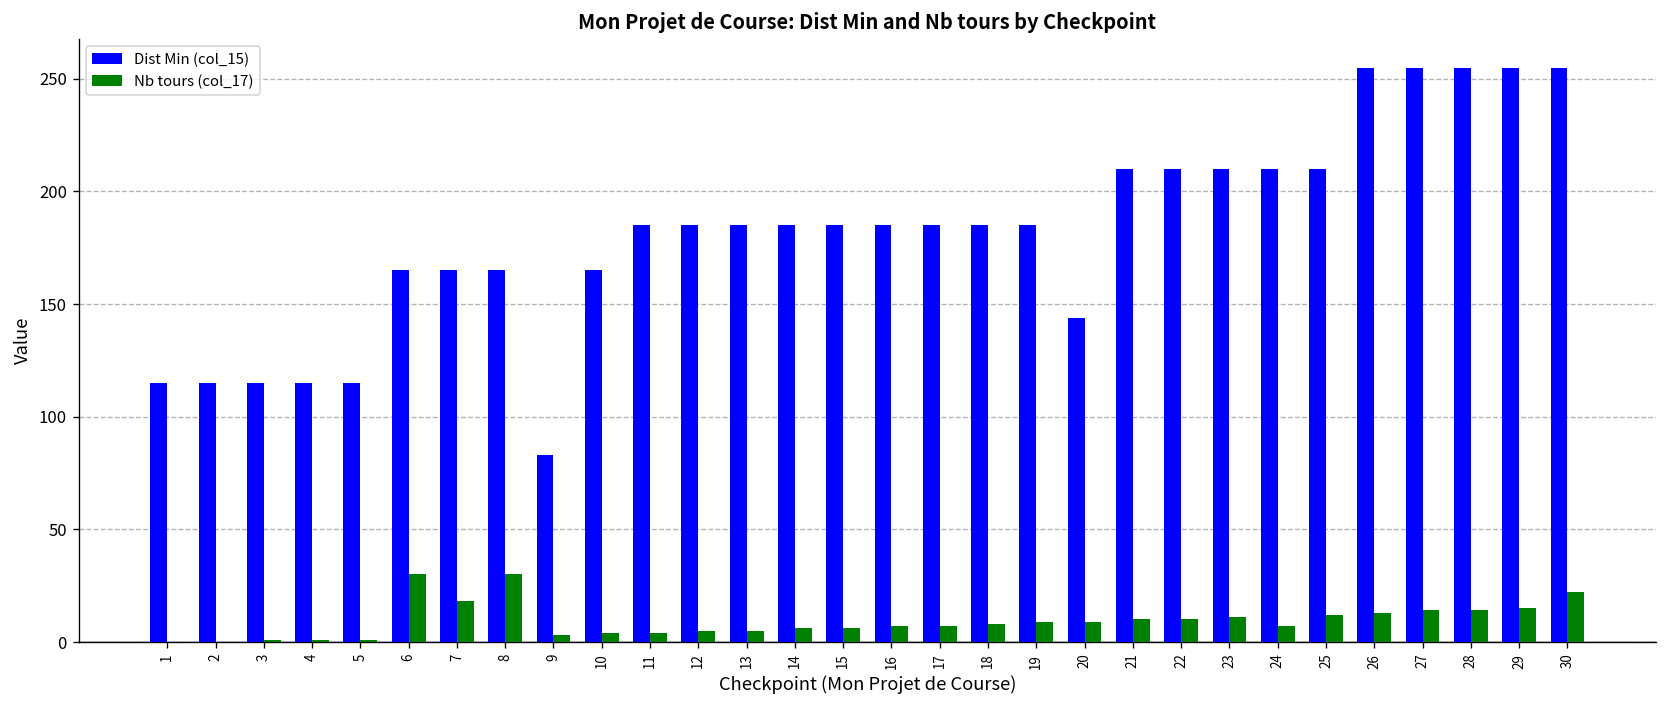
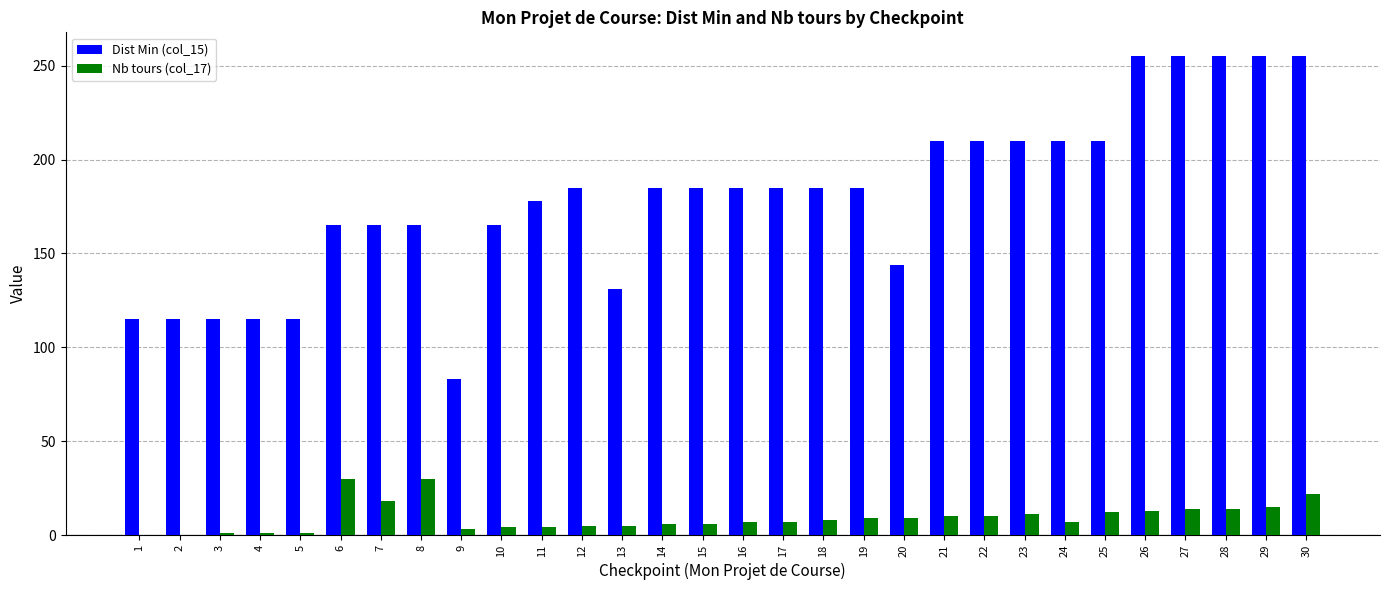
  {
    "Dist Min (col_15)": {
      "1": 115,
      "2": 115,
      "3": 115,
      "4": 115,
      "5": 115,
      "6": 165,
      "7": 165,
      "8": 165,
      "9": 83,
      "10": 165,
-     "11": 185,
+     "11": 178,
      "12": 185,
-     "13": 185,
+     "13": 131,
      "14": 185,
      "15": 185,
      "16": 185,
      "17": 185,
      "18": 185,
      "19": 185,
      "20": 144,
      "21": 210,
      "22": 210,
      "23": 210,
      "24": 210,
      "25": 210,
      "26": 255,
      "27": 255,
      "28": 255,
      "29": 255,
      "30": 255
    },
    "Nb tours (col_17)": {
      "1": 0,
      "2": 0,
      "6": 30,
      "7": 18,
      "8": 30,
      "9": 3,
      "10": 4,
      "11": 4,
      "12": 5,
      "13": 5,
      "14": 6,
      "15": 6,
      "16": 7,
      "17": 7,
      "18": 8,
      "19": 9,
      "20": 9,
      "21": 10,
      "22": 10,
      "23": 11,
      "24": 7,
      "25": 12,
      "26": 13,
      "27": 14,
      "28": 14,
      "29": 15,
      "30": 22
    }
  }
